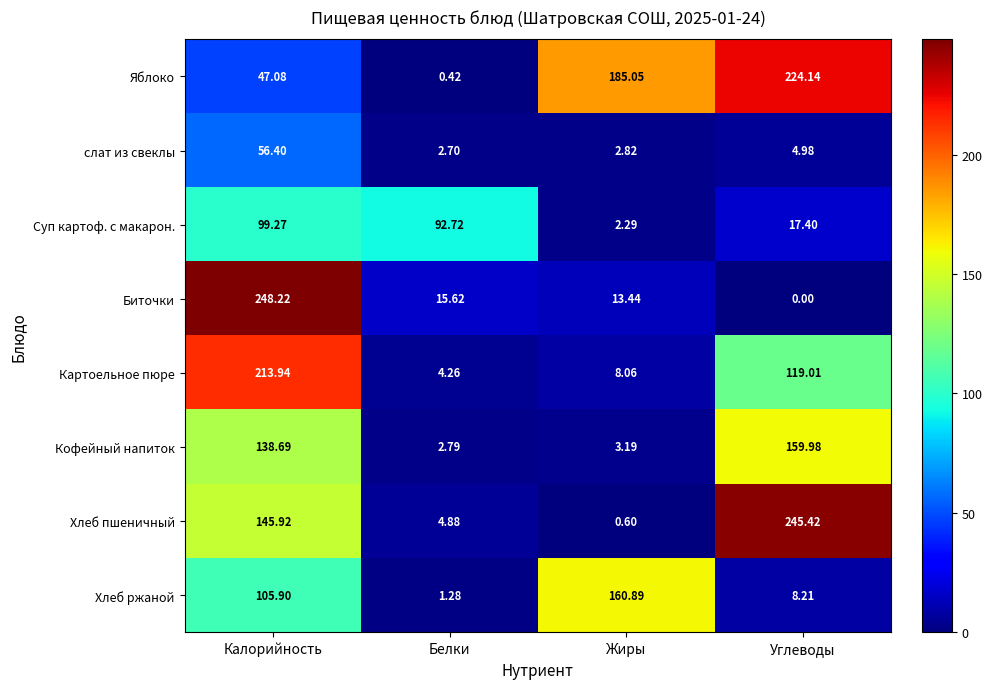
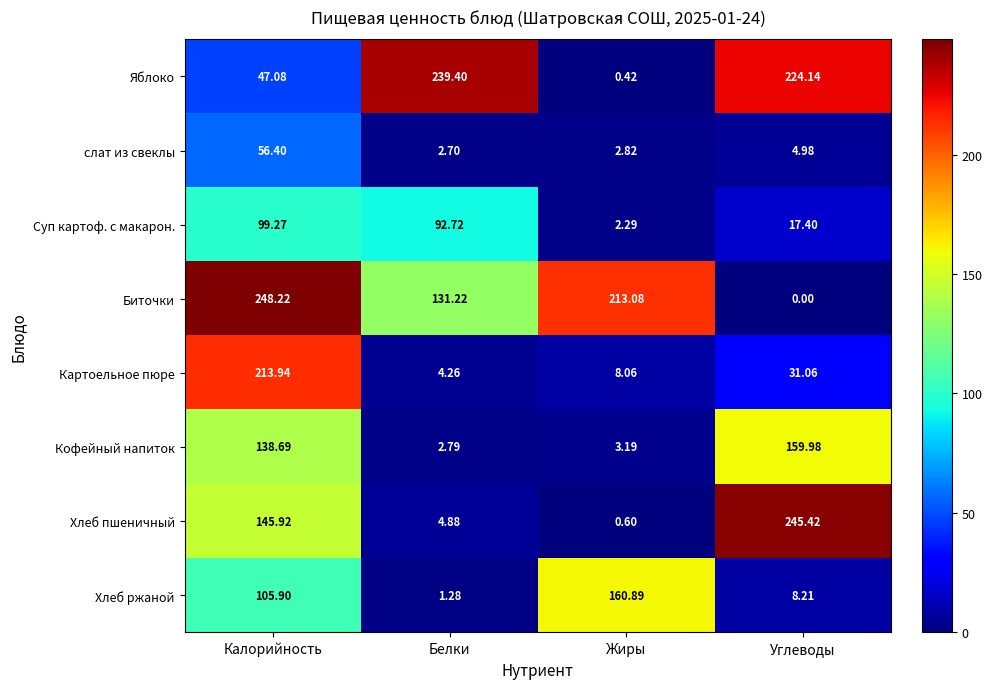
  {
    "Яблоко": {
      "Калорийность": 47.08,
-     "Белки": 0.42,
-     "Жиры": 185.05,
+     "Белки": 239.40,
+     "Жиры": 0.42,
      "Углеводы": 224.14
    },
    "слат из свеклы": {
      "Калорийность": 56.40,
      "Белки": 2.70,
      "Жиры": 2.82,
      "Углеводы": 4.98
    },
    "Суп картоф. с макарон.": {
      "Калорийность": 99.27,
      "Белки": 92.72,
      "Жиры": 2.29,
      "Углеводы": 17.40
    },
    "Биточки": {
      "Калорийность": 248.22,
-     "Белки": 15.62,
-     "Жиры": 13.44,
+     "Белки": 131.22,
+     "Жиры": 213.08,
      "Углеводы": 0.00
    },
    "Картоельное пюре": {
      "Калорийность": 213.94,
      "Белки": 4.26,
      "Жиры": 8.06,
-     "Углеводы": 119.01
+     "Углеводы": 31.06
    },
    "Кофейный напиток": {
      "Калорийность": 138.69,
      "Белки": 2.79,
      "Жиры": 3.19,
      "Углеводы": 159.98
    },
    "Хлеб пшеничный": {
      "Калорийность": 145.92,
      "Белки": 4.88,
      "Жиры": 0.60,
      "Углеводы": 245.42
    },
    "Хлеб ржаной": {
      "Калорийность": 105.90,
      "Белки": 1.28,
      "Жиры": 160.89,
      "Углеводы": 8.21
    }
  }
